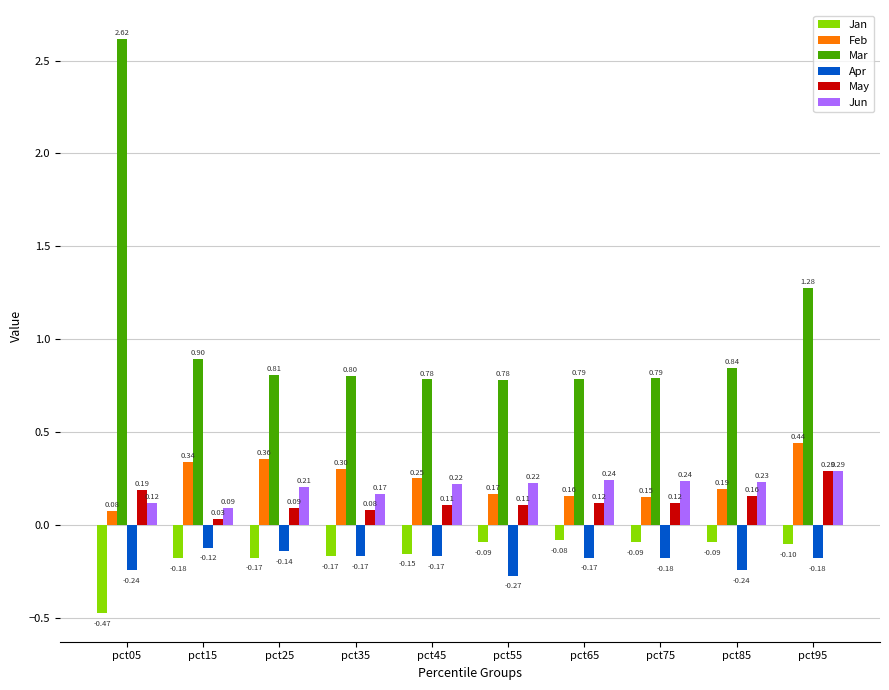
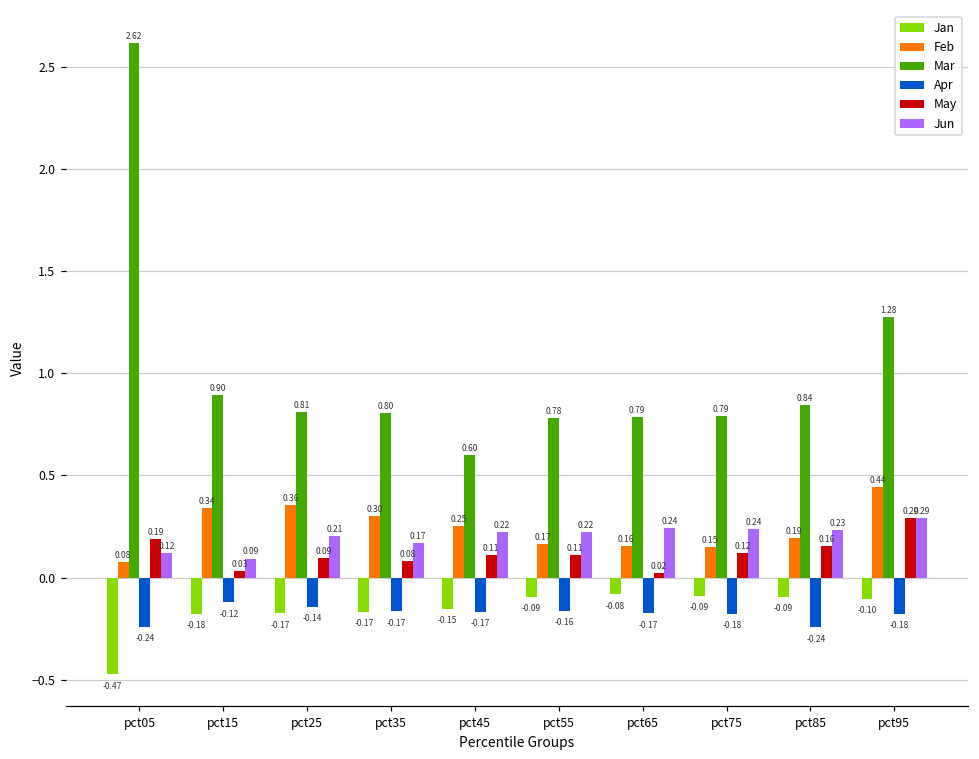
  {
    "Jan": {
      "pct05": -0.47,
      "pct15": -0.18,
      "pct25": -0.17,
      "pct35": -0.17,
      "pct45": -0.15,
      "pct55": -0.09,
      "pct65": -0.08,
      "pct75": -0.09,
      "pct85": -0.09,
      "pct95": -0.10
    },
    "Feb": {
      "pct05": 0.08,
      "pct15": 0.34,
      "pct25": 0.36,
      "pct35": 0.30,
      "pct45": 0.25,
      "pct55": 0.17,
      "pct65": 0.16,
      "pct75": 0.15,
      "pct85": 0.19,
      "pct95": 0.44
    },
    "Mar": {
      "pct05": 2.62,
      "pct15": 0.90,
      "pct25": 0.81,
      "pct35": 0.80,
-     "pct45": 0.78,
+     "pct45": 0.60,
      "pct55": 0.78,
      "pct65": 0.79,
      "pct75": 0.79,
      "pct85": 0.84,
      "pct95": 1.28
    },
    "Apr": {
      "pct05": -0.24,
      "pct15": -0.12,
      "pct25": -0.14,
      "pct35": -0.17,
      "pct45": -0.17,
-     "pct55": -0.27,
+     "pct55": -0.16,
      "pct65": -0.17,
      "pct75": -0.18,
      "pct85": -0.24,
      "pct95": -0.18
    },
    "May": {
      "pct05": 0.19,
      "pct15": 0.03,
      "pct25": 0.09,
      "pct35": 0.08,
      "pct45": 0.11,
      "pct55": 0.11,
-     "pct65": 0.12,
+     "pct65": 0.02,
      "pct75": 0.12,
      "pct85": 0.16
    },
    "Jun": {
      "pct05": 0.12,
      "pct15": 0.09,
      "pct25": 0.21,
      "pct35": 0.17,
      "pct45": 0.22,
      "pct55": 0.22,
      "pct65": 0.24,
      "pct75": 0.24,
      "pct85": 0.23
    }
  }
